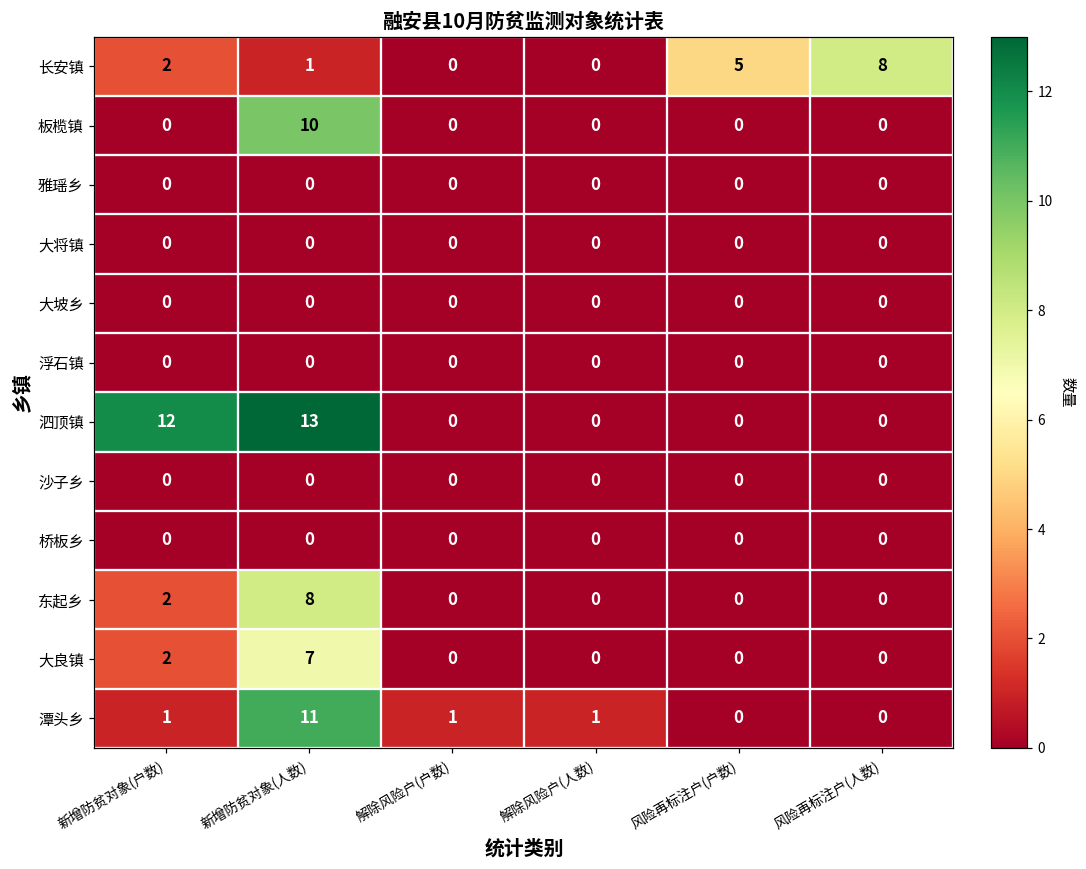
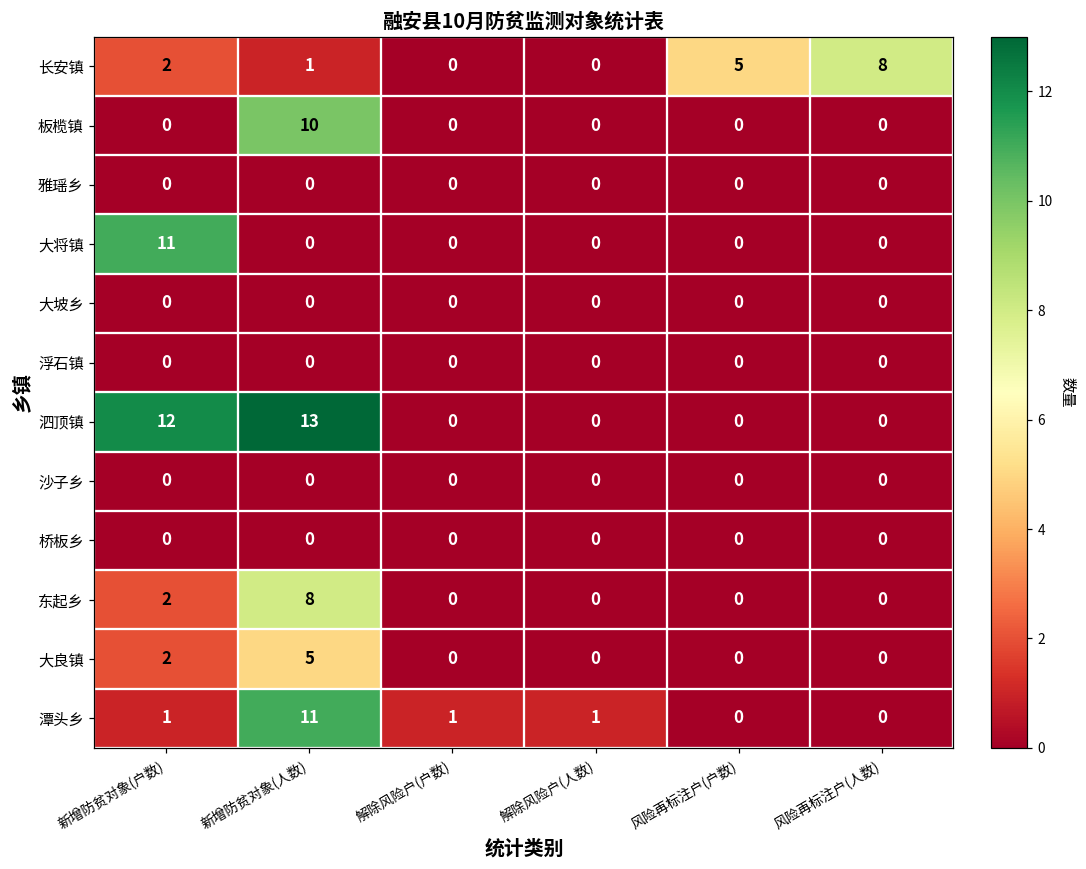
  {
    "长安镇": {
      "新增防贫对象(户数)": 2,
      "新增防贫对象(人数)": 1,
      "解除风险户(户数)": 0,
      "解除风险户(人数)": 0,
      "风险再标注户(户数)": 5,
      "风险再标注户(人数)": 8
    },
    "板榄镇": {
      "新增防贫对象(户数)": 0,
      "新增防贫对象(人数)": 10,
      "解除风险户(户数)": 0,
      "解除风险户(人数)": 0,
      "风险再标注户(户数)": 0,
      "风险再标注户(人数)": 0
    },
    "雅瑶乡": {
      "新增防贫对象(户数)": 0,
      "新增防贫对象(人数)": 0,
      "解除风险户(户数)": 0,
      "解除风险户(人数)": 0,
      "风险再标注户(户数)": 0,
      "风险再标注户(人数)": 0
    },
    "大将镇": {
-     "新增防贫对象(户数)": 0,
+     "新增防贫对象(户数)": 11,
      "新增防贫对象(人数)": 0,
      "解除风险户(户数)": 0,
      "解除风险户(人数)": 0,
      "风险再标注户(户数)": 0,
      "风险再标注户(人数)": 0
    },
    "大坡乡": {
      "新增防贫对象(户数)": 0,
      "新增防贫对象(人数)": 0,
      "解除风险户(户数)": 0,
      "解除风险户(人数)": 0,
      "风险再标注户(户数)": 0,
      "风险再标注户(人数)": 0
    },
    "浮石镇": {
      "新增防贫对象(户数)": 0,
      "新增防贫对象(人数)": 0,
      "解除风险户(户数)": 0,
      "解除风险户(人数)": 0,
      "风险再标注户(户数)": 0,
      "风险再标注户(人数)": 0
    },
    "泗顶镇": {
      "新增防贫对象(户数)": 12,
      "新增防贫对象(人数)": 13,
      "解除风险户(户数)": 0,
      "解除风险户(人数)": 0,
      "风险再标注户(户数)": 0,
      "风险再标注户(人数)": 0
    },
    "沙子乡": {
      "新增防贫对象(户数)": 0,
      "新增防贫对象(人数)": 0,
      "解除风险户(户数)": 0,
      "解除风险户(人数)": 0,
      "风险再标注户(户数)": 0,
      "风险再标注户(人数)": 0
    },
    "桥板乡": {
      "新增防贫对象(户数)": 0,
      "新增防贫对象(人数)": 0,
      "解除风险户(户数)": 0,
      "解除风险户(人数)": 0,
      "风险再标注户(户数)": 0,
      "风险再标注户(人数)": 0
    },
    "东起乡": {
      "新增防贫对象(户数)": 2,
      "新增防贫对象(人数)": 8,
      "解除风险户(户数)": 0,
      "解除风险户(人数)": 0,
      "风险再标注户(户数)": 0,
      "风险再标注户(人数)": 0
    },
    "大良镇": {
      "新增防贫对象(户数)": 2,
-     "新增防贫对象(人数)": 7,
+     "新增防贫对象(人数)": 5,
      "解除风险户(户数)": 0,
      "解除风险户(人数)": 0,
      "风险再标注户(户数)": 0,
      "风险再标注户(人数)": 0
    },
    "潭头乡": {
      "新增防贫对象(户数)": 1,
      "新增防贫对象(人数)": 11,
      "解除风险户(户数)": 1,
      "解除风险户(人数)": 1,
      "风险再标注户(户数)": 0,
      "风险再标注户(人数)": 0
    }
  }
